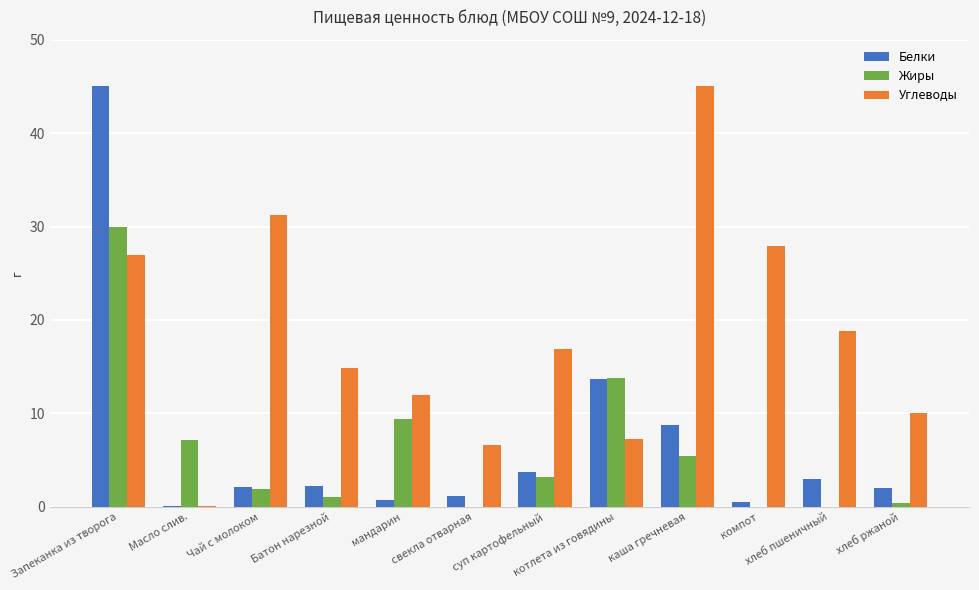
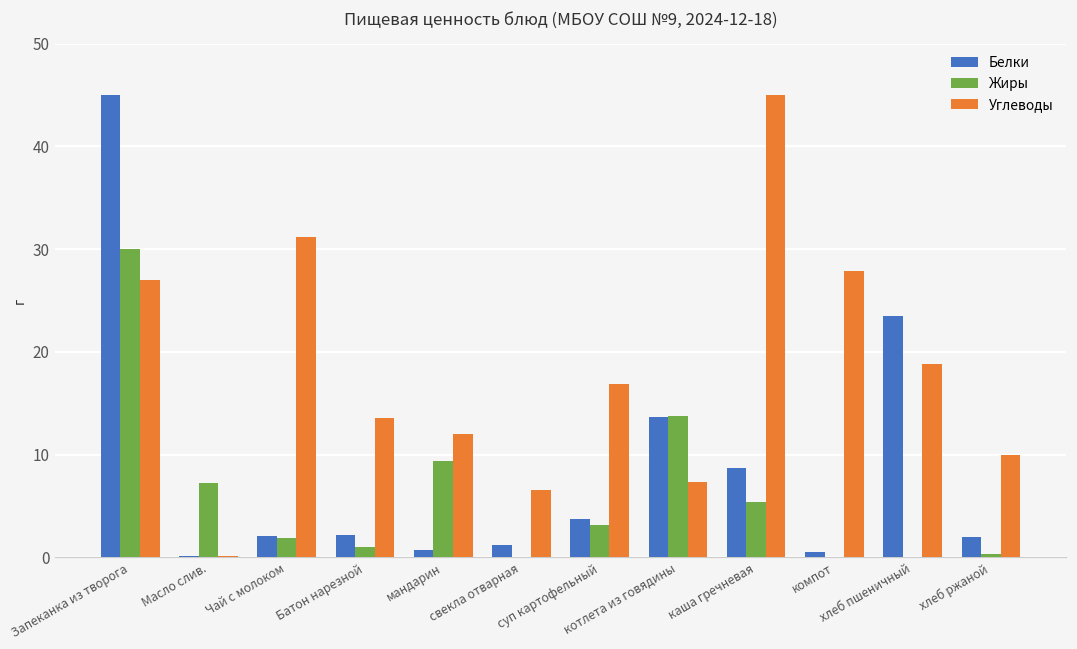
  {
    "Белки": {
      "Запеканка из творога": 45,
      "Чай с молоком": 2,
      "Батон нарезной": 2,
      "мандарин": 1,
      "свекла отварная": 1,
      "суп картофельный": 4,
      "котлета из говядины": 14,
      "каша гречневая": 9,
      "компот": 1,
-     "хлеб пшеничный": 3,
+     "хлеб пшеничный": 24,
      "хлеб ржаной": 2
    },
    "Жиры": {
      "Запеканка из творога": 30,
      "Масло слив.": 7,
      "Чай с молоком": 2,
      "Батон нарезной": 1,
      "мандарин": 9,
      "свекла отварная": 0,
      "суп картофельный": 3,
      "котлета из говядины": 14,
      "каша гречневая": 5,
      "компот": 0,
      "хлеб пшеничный": 0,
      "хлеб ржаной": 0
    },
    "Углеводы": {
      "Запеканка из творога": 27,
      "Чай с молоком": 31,
-     "Батон нарезной": 15,
+     "Батон нарезной": 14,
      "мандарин": 12,
      "свекла отварная": 7,
      "суп картофельный": 17,
      "котлета из говядины": 7,
      "каша гречневая": 45,
      "компот": 28,
      "хлеб пшеничный": 19,
      "хлеб ржаной": 10
    }
  }
